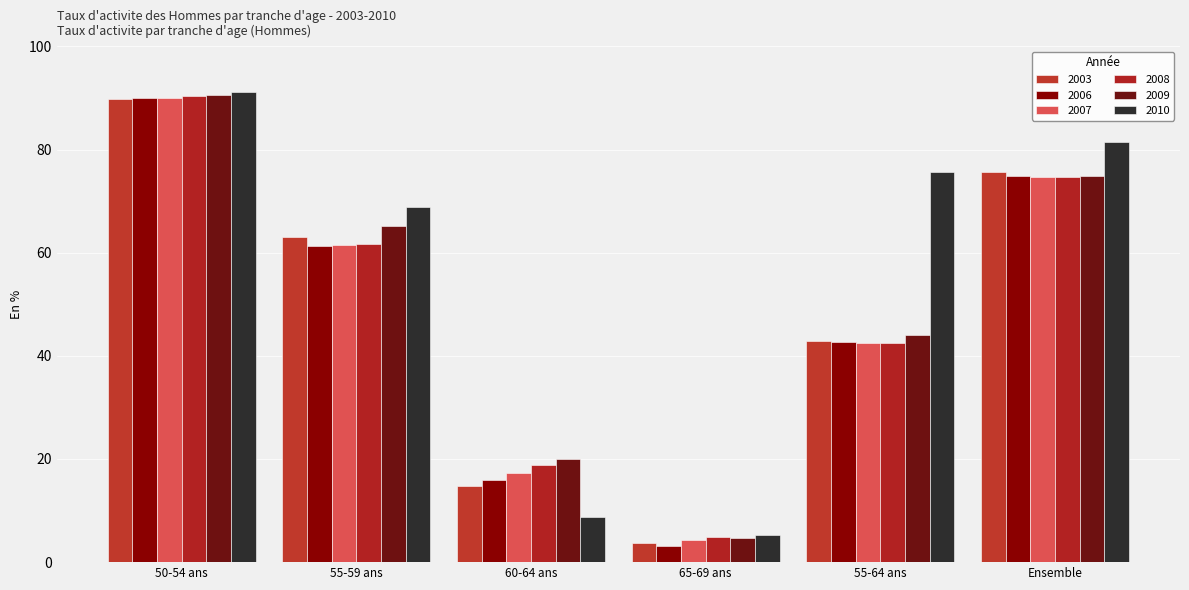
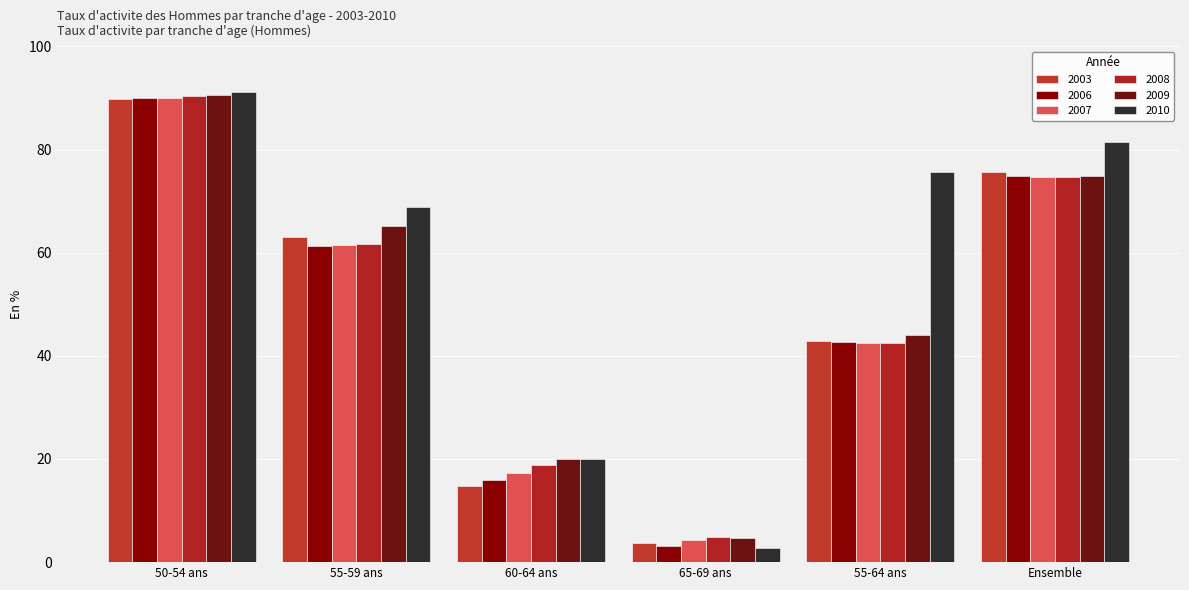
  {
    "2010": {
      "50-54 ans": 91,
      "55-59 ans": 69,
-     "60-64 ans": 9,
-     "65-69 ans": 5,
+     "60-64 ans": 20,
+     "65-69 ans": 3,
      "55-64 ans": 76,
      "Ensemble": 81
    }
  }
